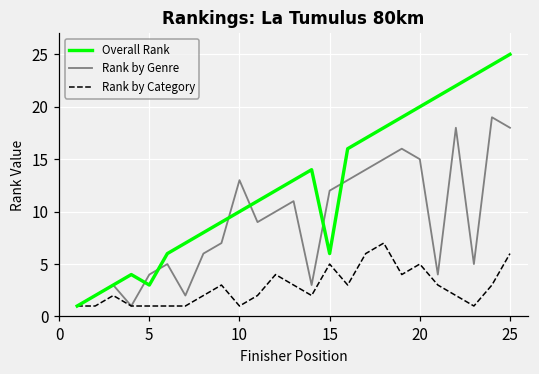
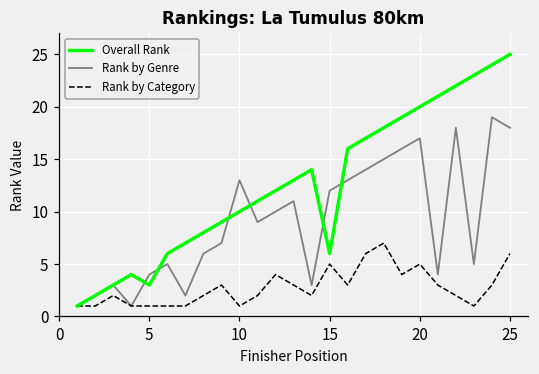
  {
    "Overall Rank": {
      "5": 3,
      "10": 10,
      "15": 6,
      "20": 20,
      "25": 25
    },
    "Rank by Genre": {
      "5": 4,
      "10": 13,
      "15": 12,
-     "20": 15,
+     "20": 17,
      "25": 18
    },
    "Rank by Category": {
      "5": 1,
      "10": 1,
      "15": 5,
      "20": 5,
      "25": 6
    }
  }
